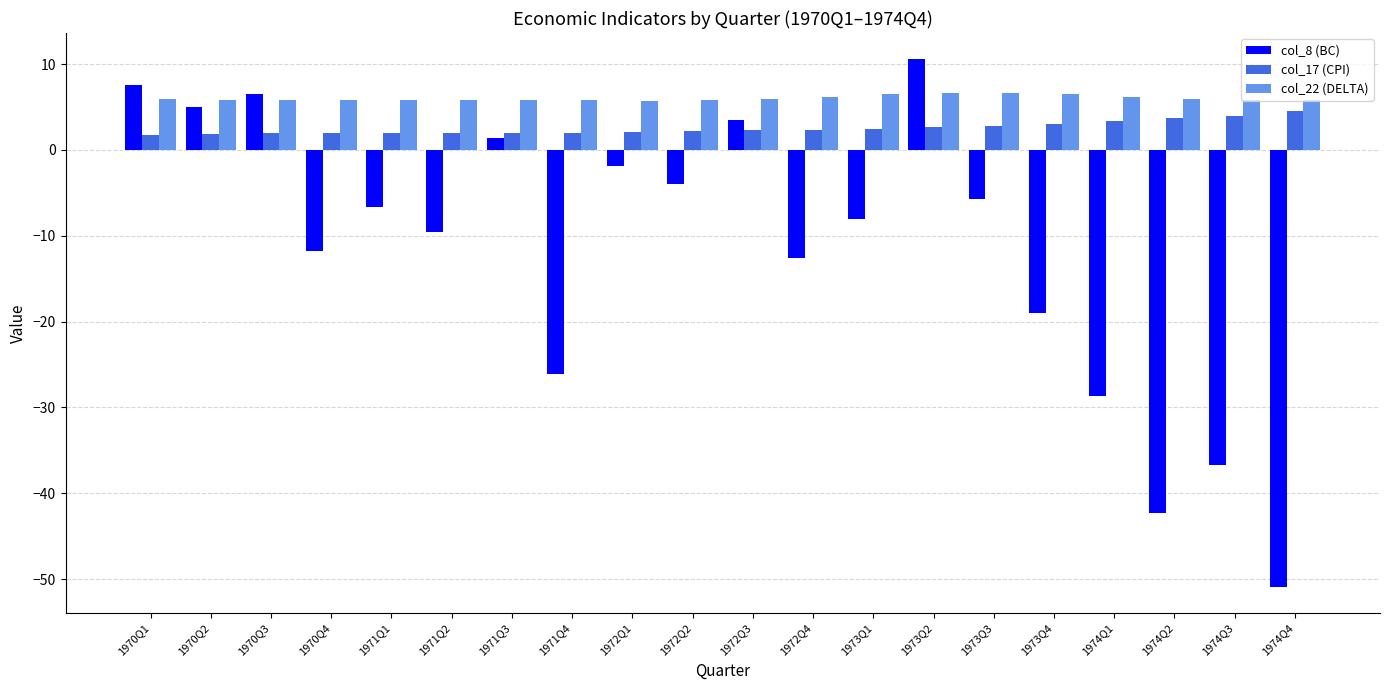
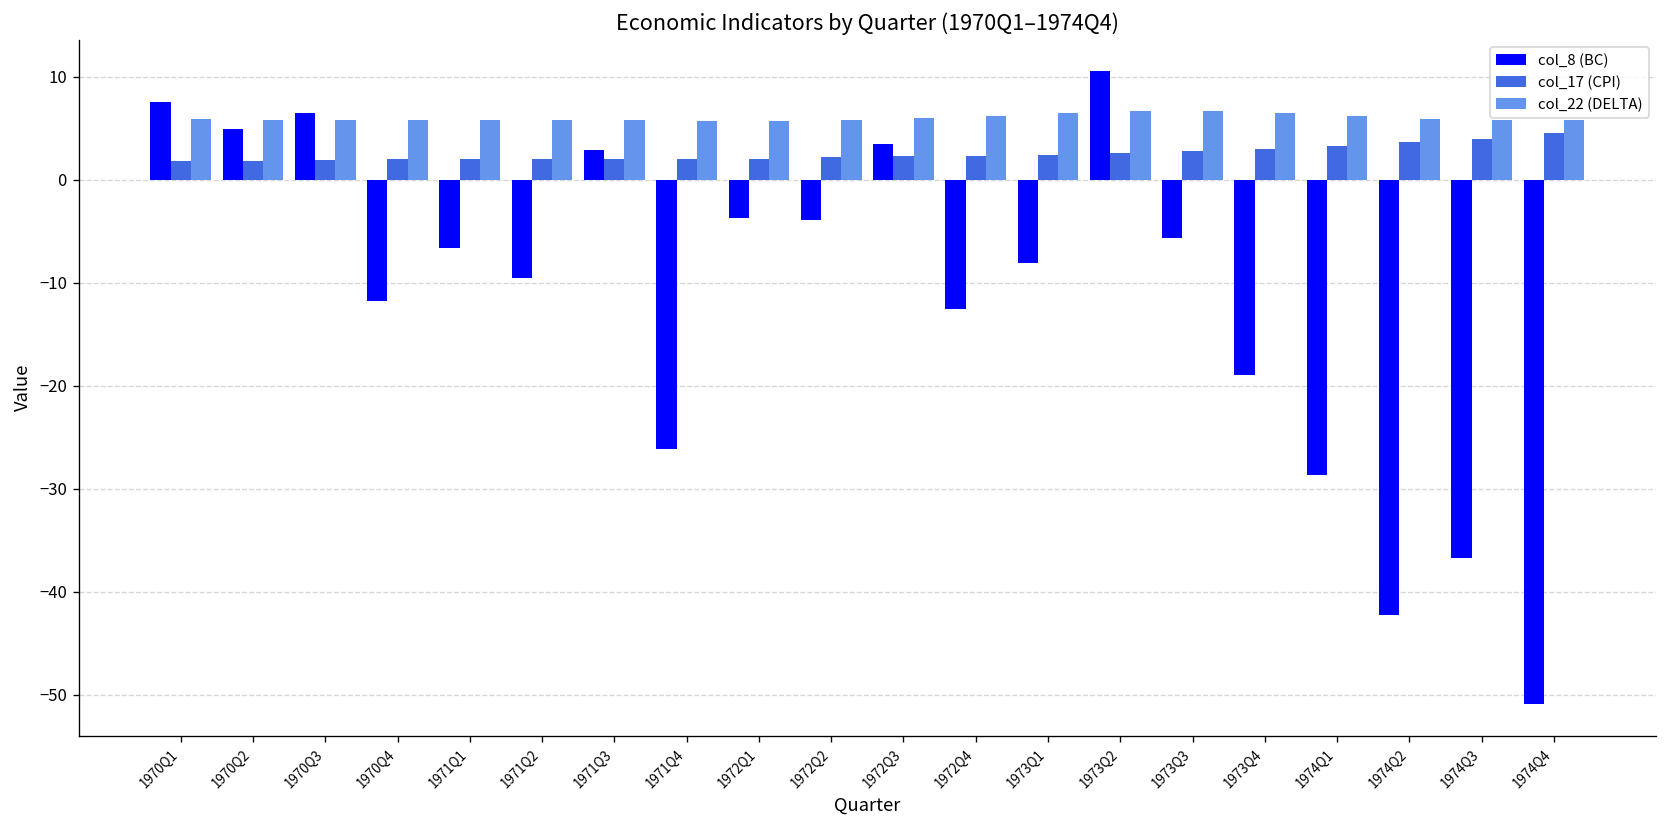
  {
    "col_8 (BC)": {
      "1970Q1": 8,
      "1970Q2": 5,
      "1970Q3": 7,
      "1970Q4": -12,
      "1971Q1": -7,
      "1971Q2": -10,
-     "1971Q3": 1,
+     "1971Q3": 3,
      "1971Q4": -26,
-     "1972Q1": -2,
+     "1972Q1": -4,
      "1972Q2": -4,
      "1972Q3": 4,
      "1972Q4": -13,
      "1973Q1": -8,
      "1973Q2": 11,
      "1973Q3": -6,
      "1973Q4": -19,
      "1974Q1": -29,
      "1974Q2": -42,
      "1974Q3": -37,
      "1974Q4": -51
    }
  }
